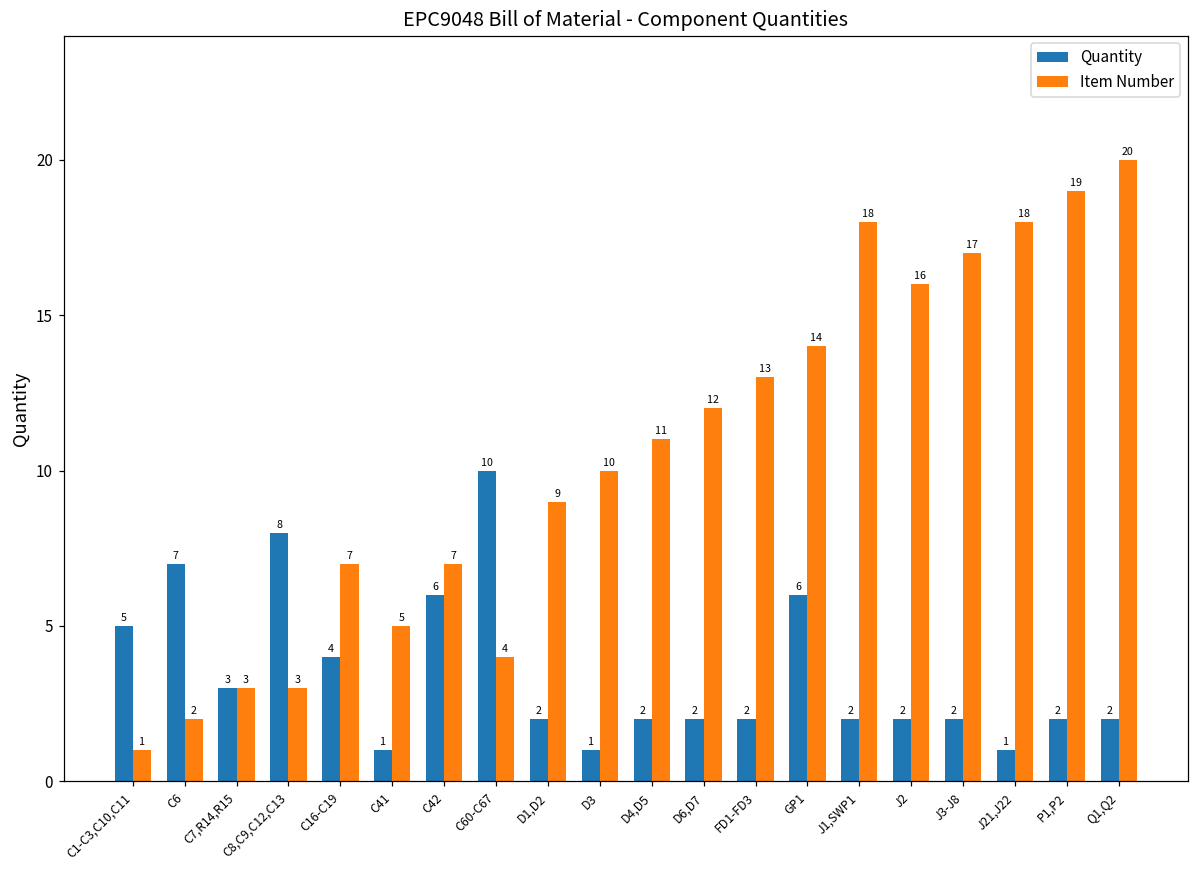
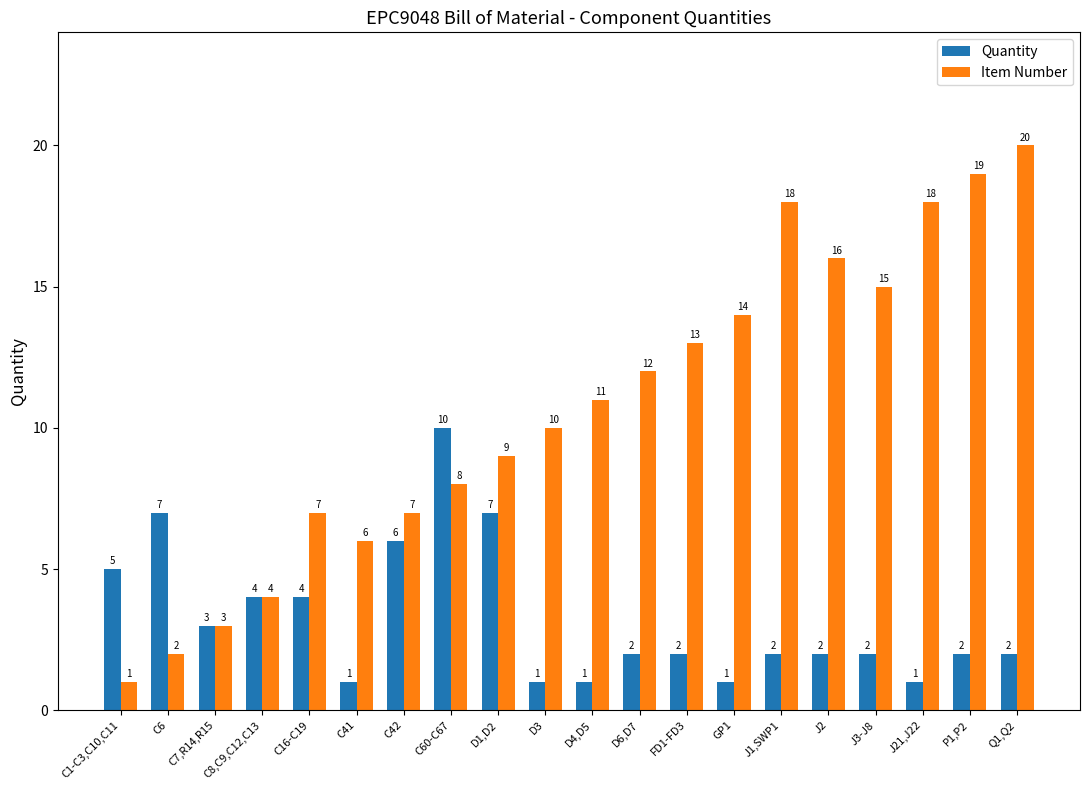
  {
    "Quantity": {
      "C1-C3,C10,C11": 5,
      "C6": 7,
      "C7,R14,R15": 3,
-     "C8,C9,C12,C13": 8,
+     "C8,C9,C12,C13": 4,
      "C16-C19": 4,
      "C41": 1,
      "C42": 6,
      "C60-C67": 10,
-     "D1,D2": 2,
+     "D1,D2": 7,
      "D3": 1,
-     "D4,D5": 2,
+     "D4,D5": 1,
      "D6,D7": 2,
      "FD1-FD3": 2,
-     "GP1": 6,
+     "GP1": 1,
      "J1,SWP1": 2,
      "J2": 2,
      "J3-J8": 2,
      "J21,J22": 1,
      "P1,P2": 2,
      "Q1,Q2": 2
    },
    "Item Number": {
      "C1-C3,C10,C11": 1,
      "C6": 2,
      "C7,R14,R15": 3,
-     "C8,C9,C12,C13": 3,
+     "C8,C9,C12,C13": 4,
      "C16-C19": 7,
-     "C41": 5,
+     "C41": 6,
      "C42": 7,
-     "C60-C67": 4,
+     "C60-C67": 8,
      "D1,D2": 9,
      "D3": 10,
      "D4,D5": 11,
      "D6,D7": 12,
      "FD1-FD3": 13,
      "GP1": 14,
      "J1,SWP1": 18,
      "J2": 16,
-     "J3-J8": 17,
+     "J3-J8": 15,
      "J21,J22": 18,
      "P1,P2": 19,
      "Q1,Q2": 20
    }
  }
